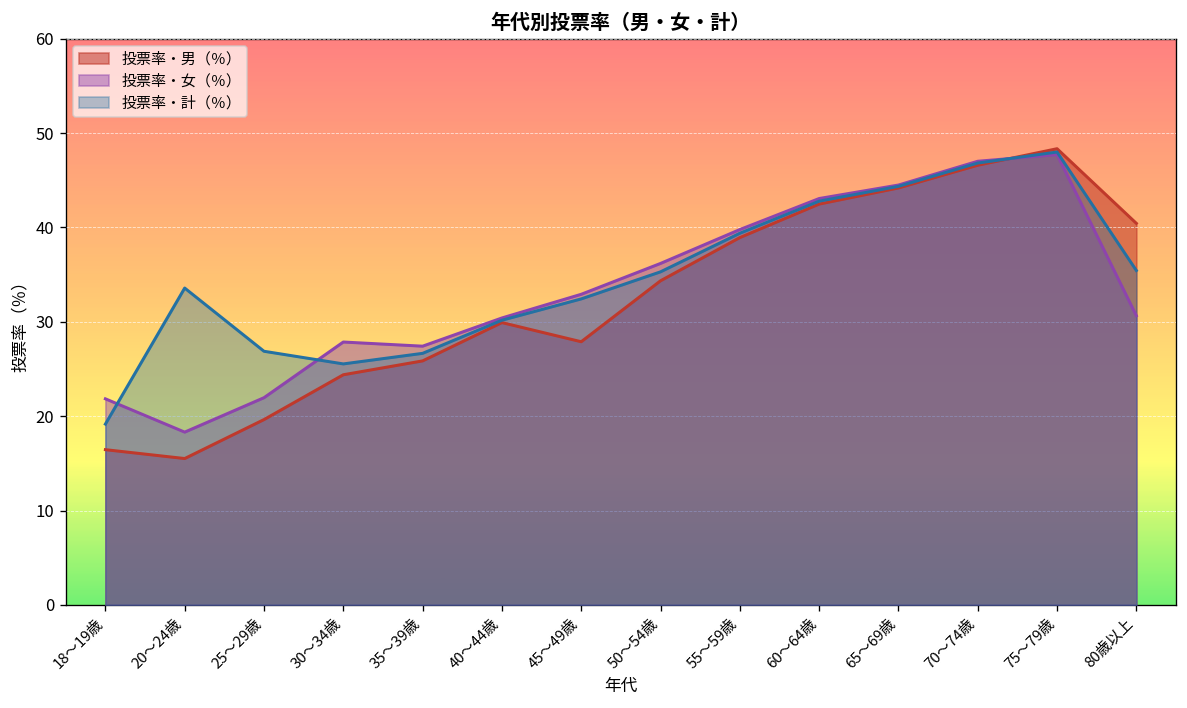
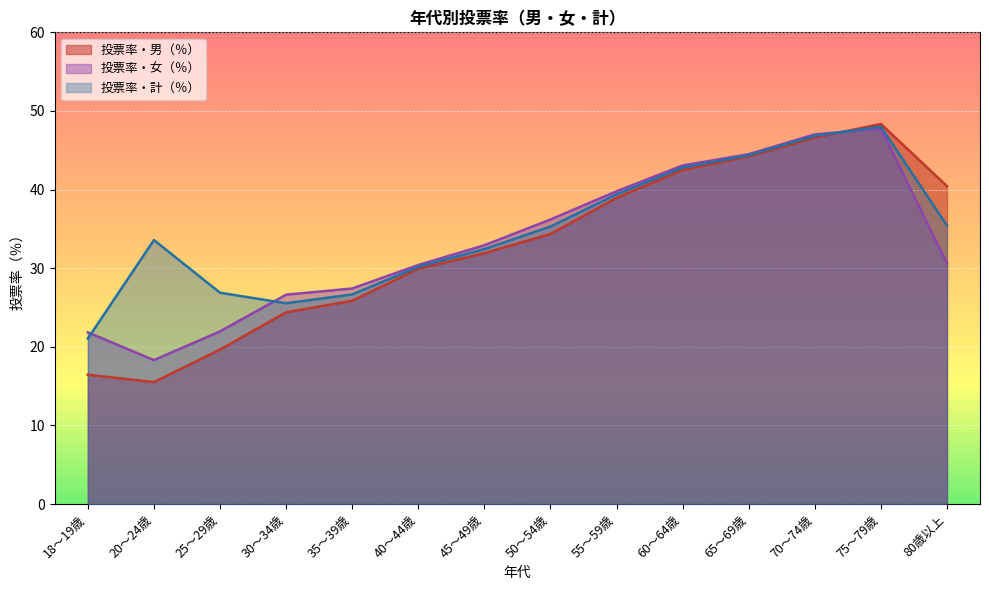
  {
    "投票率・男（％）": {
      "18～19歳": 16,
      "20～24歳": 16,
      "25～29歳": 20,
      "30～34歳": 24,
      "35～39歳": 26,
-     "45～49歳": 28,
+     "45～49歳": 32,
      "50～54歳": 34,
      "55～59歳": 39,
      "75～79歳": 48,
      "80歳以上": 40
    },
    "投票率・女（％）": {
      "18～19歳": 22,
      "20～24歳": 18,
      "25～29歳": 22,
-     "30～34歳": 28,
+     "30～34歳": 27,
      "35～39歳": 27,
      "45～49歳": 33,
      "50～54歳": 36,
      "55～59歳": 40,
      "80歳以上": 31
    },
    "投票率・計（％）": {
-     "18～19歳": 19,
+     "18～19歳": 21,
      "20～24歳": 34,
      "25～29歳": 27,
      "30～34歳": 26,
      "35～39歳": 27,
      "45～49歳": 32,
      "50～54歳": 35,
      "55～59歳": 39,
      "80歳以上": 35
    }
  }
